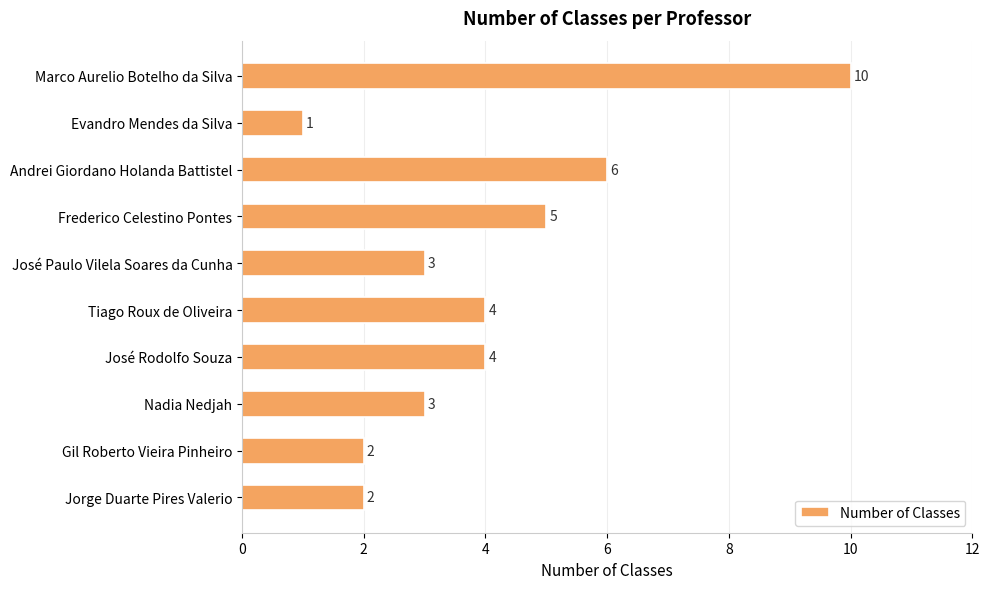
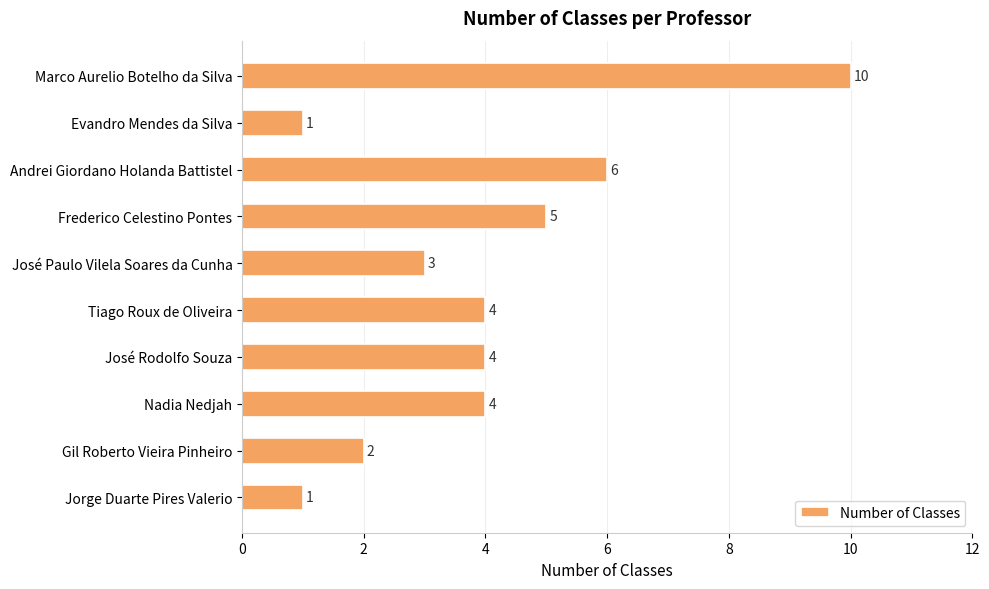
  {
    "Marco Aurelio Botelho da Silva": 10,
    "Evandro Mendes da Silva": 1,
    "Andrei Giordano Holanda Battistel": 6,
    "Frederico Celestino Pontes": 5,
    "José Paulo Vilela Soares da Cunha": 3,
    "Tiago Roux de Oliveira": 4,
    "José Rodolfo Souza": 4,
-   "Nadia Nedjah": 3,
+   "Nadia Nedjah": 4,
    "Gil Roberto Vieira Pinheiro": 2,
-   "Jorge Duarte Pires Valerio": 2
+   "Jorge Duarte Pires Valerio": 1
  }
